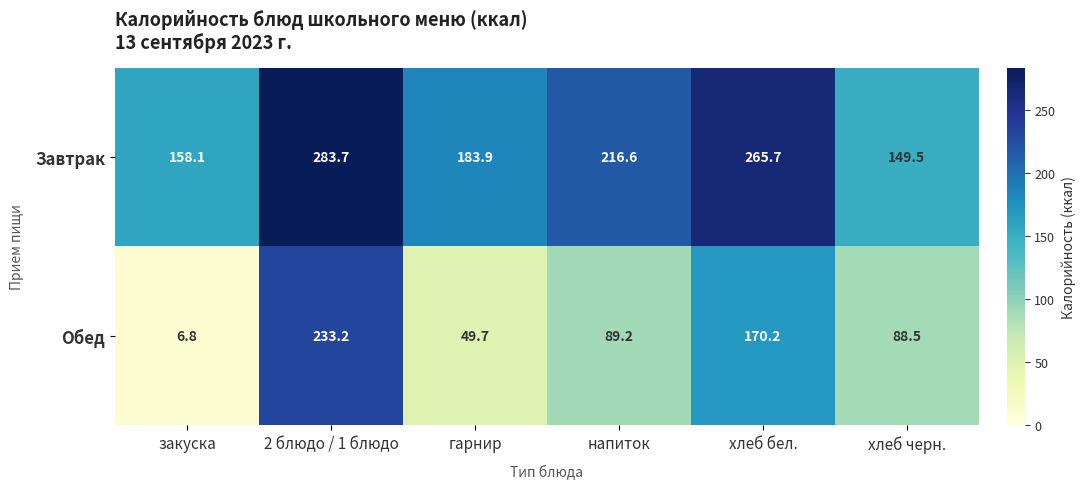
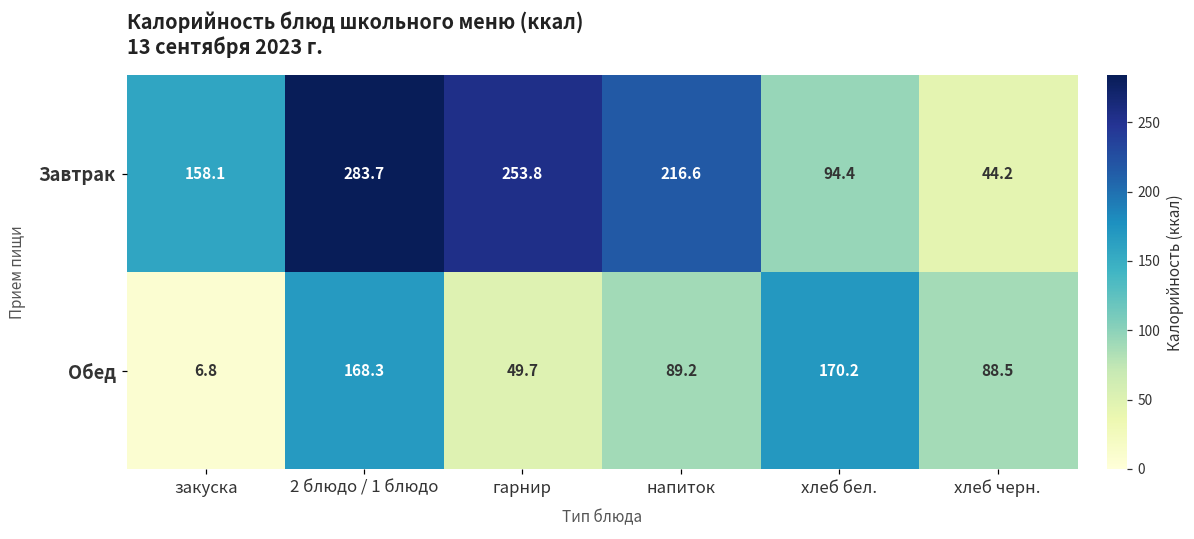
  {
    "Завтрак": {
      "закуска": 158.1,
      "2 блюдо / 1 блюдо": 283.7,
-     "гарнир": 183.9,
+     "гарнир": 253.8,
      "напиток": 216.6,
-     "хлеб бел.": 265.7,
-     "хлеб черн.": 149.5
+     "хлеб бел.": 94.4,
+     "хлеб черн.": 44.2
    },
    "Обед": {
      "закуска": 6.8,
-     "2 блюдо / 1 блюдо": 233.2,
+     "2 блюдо / 1 блюдо": 168.3,
      "гарнир": 49.7,
      "напиток": 89.2,
      "хлеб бел.": 170.2,
      "хлеб черн.": 88.5
    }
  }
